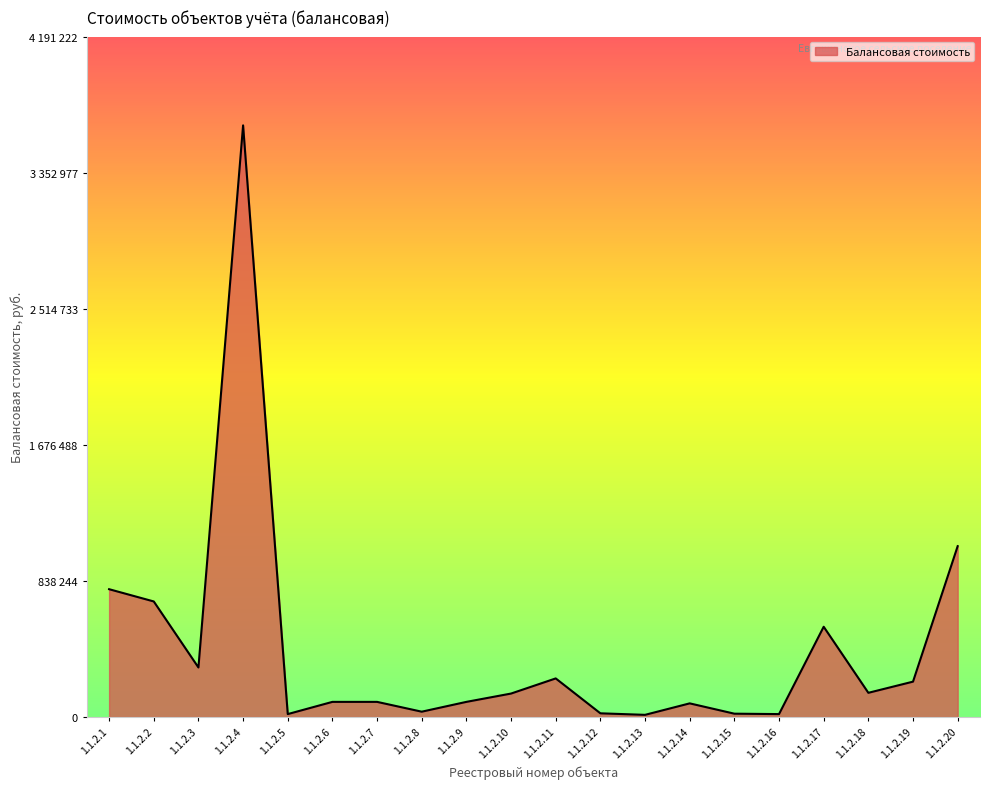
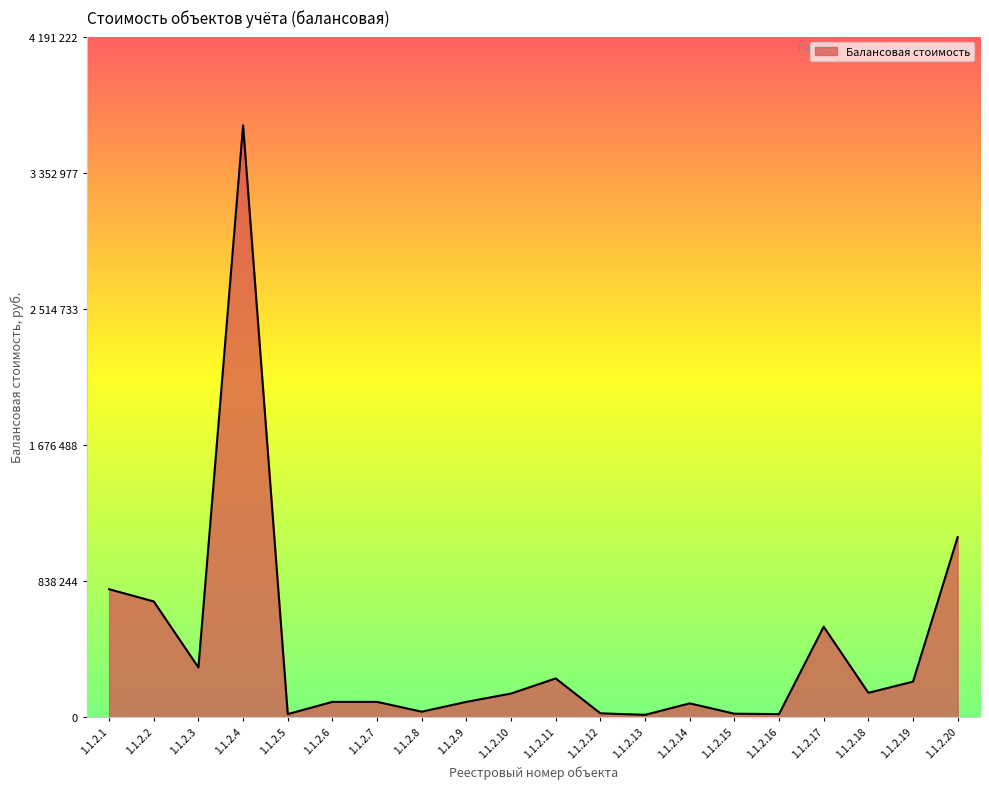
  {
    "1.1.2.1": 790000,
    "1.1.2.2": 710000,
    "1.1.2.3": 310000,
    "1.1.2.4": 3640000,
    "1.1.2.5": 20000,
    "1.1.2.6": 90000,
    "1.1.2.7": 90000,
    "1.1.2.8": 30000,
    "1.1.2.9": 90000,
    "1.1.2.10": 140000,
    "1.1.2.11": 240000,
    "1.1.2.12": 20000,
    "1.1.2.13": 10000,
    "1.1.2.14": 80000,
    "1.1.2.15": 20000,
    "1.1.2.16": 20000,
    "1.1.2.17": 560000,
    "1.1.2.18": 150000,
    "1.1.2.19": 220000,
-   "1.1.2.20": 1050000
+   "1.1.2.20": 1110000
  }
